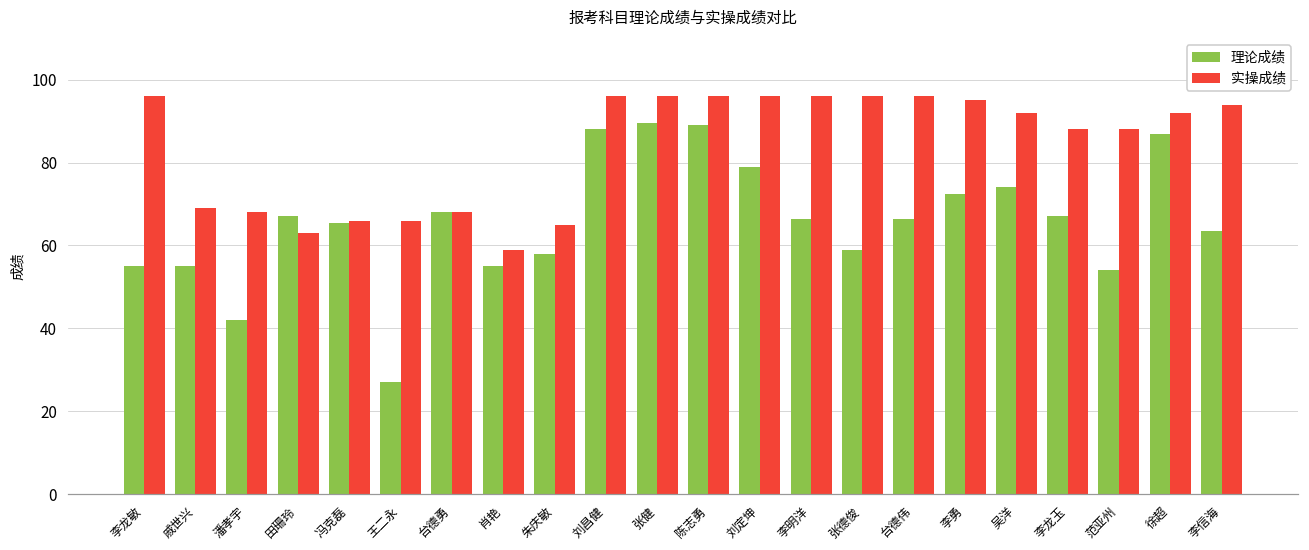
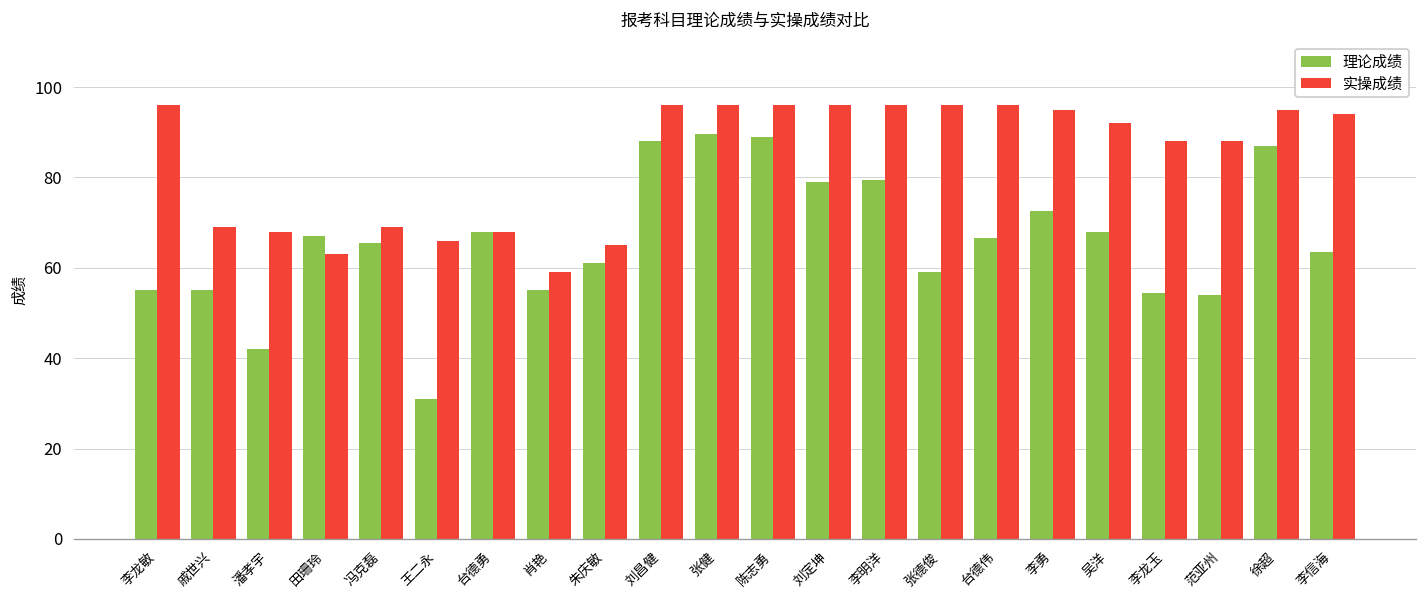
  {
    "理论成绩": {
      "李龙敏": 55,
      "戚世兴": 55,
      "潘孝宇": 42,
      "田珊玲": 67,
      "冯克磊": 66,
-     "王二永": 27,
+     "王二永": 31,
      "台德勇": 68,
      "肖艳": 55,
-     "朱庆敏": 58,
+     "朱庆敏": 61,
      "刘昌健": 88,
      "张健": 90,
      "陈志勇": 89,
      "刘定坤": 79,
-     "李明洋": 67,
+     "李明洋": 80,
      "张德俊": 59,
      "台德伟": 67,
      "李勇": 73,
-     "吴洋": 74,
-     "李龙玉": 67,
+     "吴洋": 68,
+     "李龙玉": 55,
      "范亚州": 54,
      "徐超": 87,
      "李信海": 64
    },
    "实操成绩": {
      "李龙敏": 96,
      "戚世兴": 69,
      "潘孝宇": 68,
      "田珊玲": 63,
-     "冯克磊": 66,
+     "冯克磊": 69,
      "王二永": 66,
      "台德勇": 68,
      "肖艳": 59,
      "朱庆敏": 65,
      "刘昌健": 96,
      "张健": 96,
      "陈志勇": 96,
      "刘定坤": 96,
      "李明洋": 96,
      "张德俊": 96,
      "台德伟": 96,
      "李勇": 95,
      "吴洋": 92,
      "李龙玉": 88,
      "范亚州": 88,
-     "徐超": 92,
+     "徐超": 95,
      "李信海": 94
    }
  }
